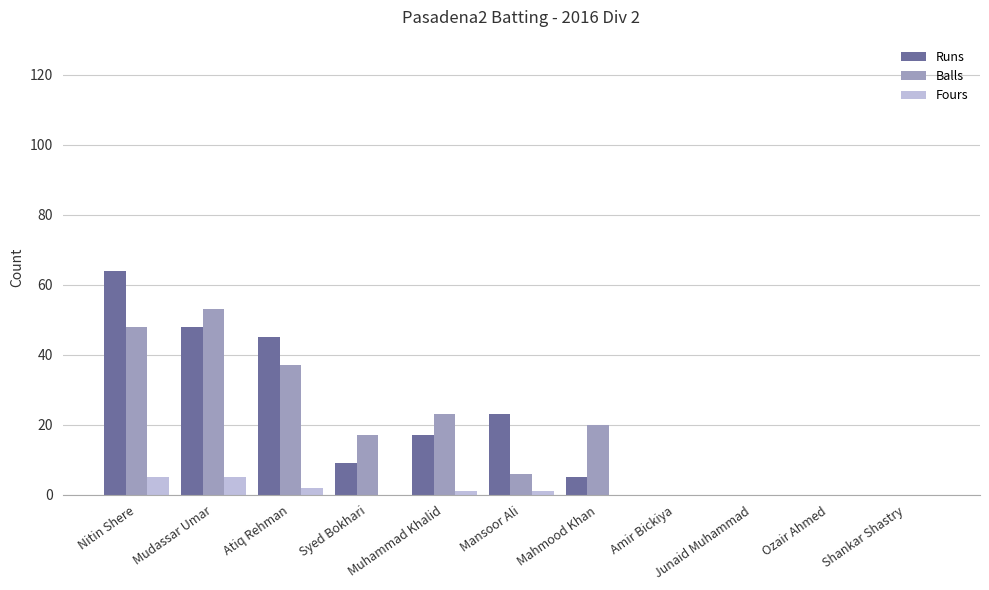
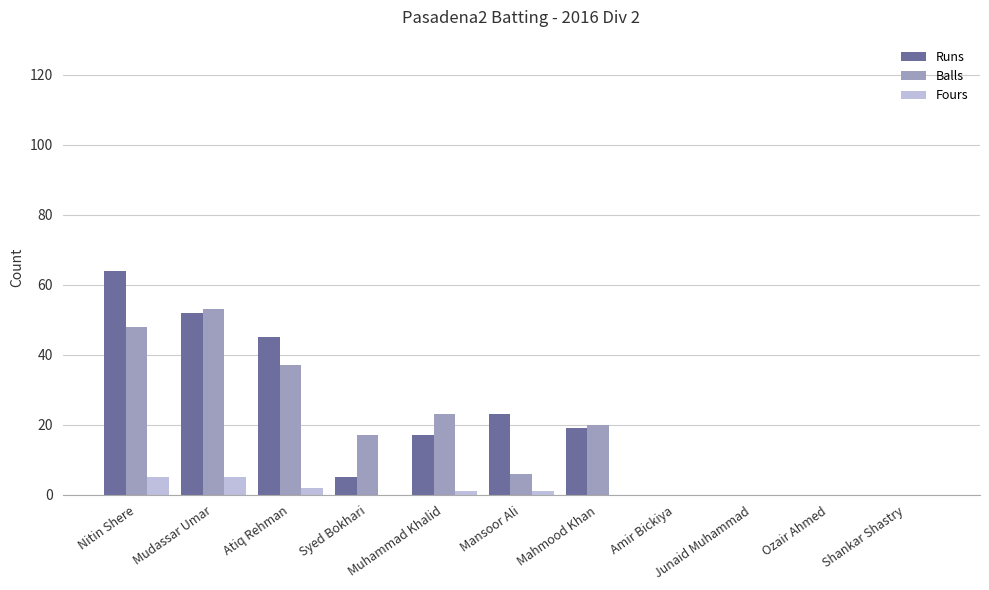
  {
    "Runs": {
      "Nitin Shere": 64,
-     "Mudassar Umar": 48,
+     "Mudassar Umar": 52,
      "Atiq Rehman": 45,
-     "Syed Bokhari": 9,
+     "Syed Bokhari": 5,
      "Muhammad Khalid": 17,
      "Mansoor Ali": 23,
-     "Mahmood Khan": 5,
+     "Mahmood Khan": 19,
      "Amir Bickiya": 0,
      "Junaid Muhammad": 0,
      "Ozair Ahmed": 0,
      "Shankar Shastry": 0
    }
  }
